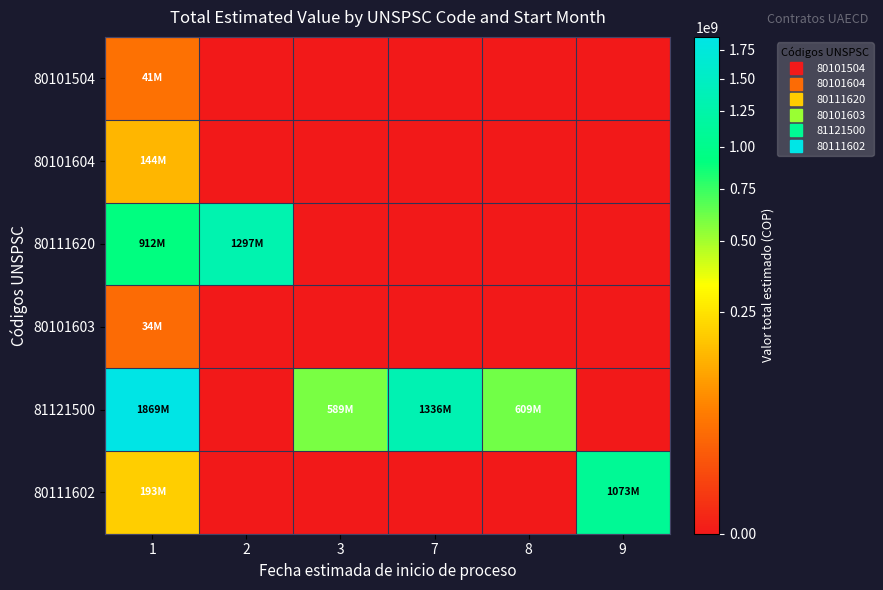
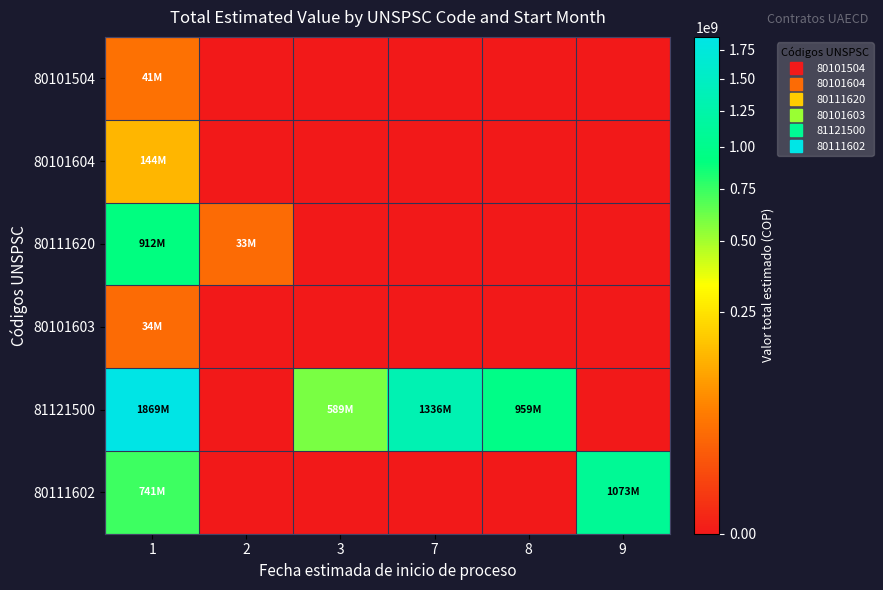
  {
    "80101504": {
      "1": "41M"
    },
    "80101604": {
      "1": "144M"
    },
    "80111620": {
      "1": "912M",
-     "2": "1297M"
+     "2": "33M"
    },
    "80101603": {
      "1": "34M"
    },
    "81121500": {
      "1": "1869M",
      "3": "589M",
      "7": "1336M",
-     "8": "609M"
+     "8": "959M"
    },
    "80111602": {
-     "1": "193M",
+     "1": "741M",
      "9": "1073M"
    }
  }
